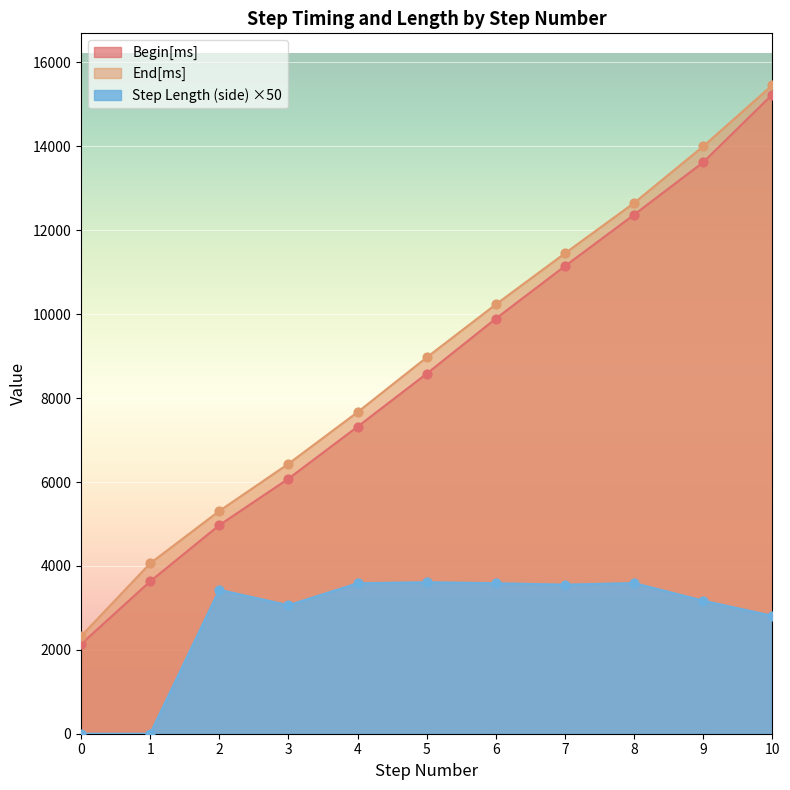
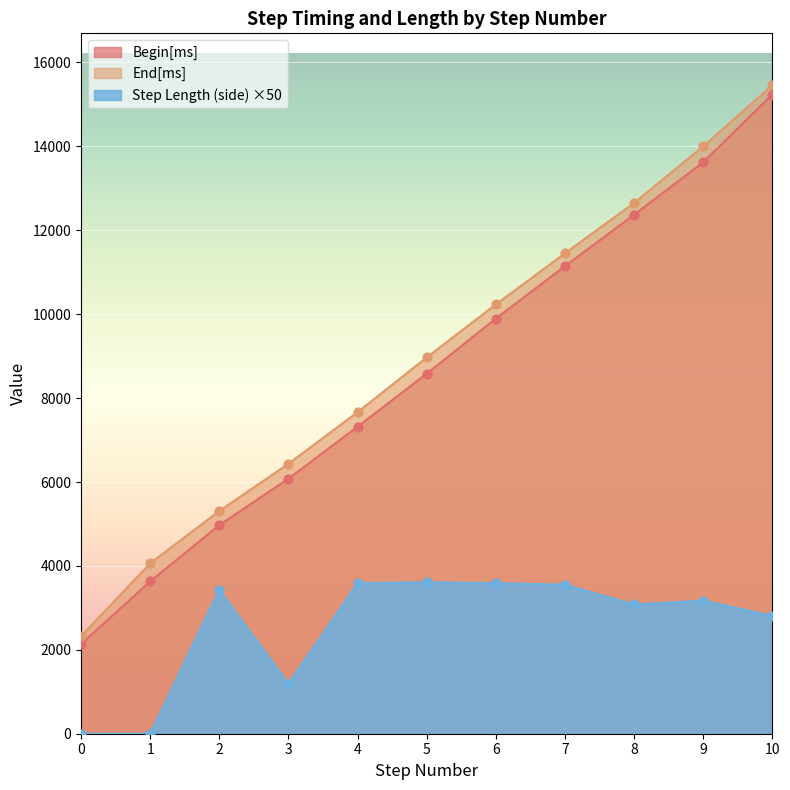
  {
    "Step Length (side) ×50": {
      "0": 0,
      "1": 0,
      "2": 3400,
-     "3": 3100,
+     "3": 1200,
      "4": 3600,
      "5": 3600,
      "6": 3600,
      "7": 3600,
-     "8": 3600,
+     "8": 3100,
      "9": 3200,
      "10": 2800
    }
  }
